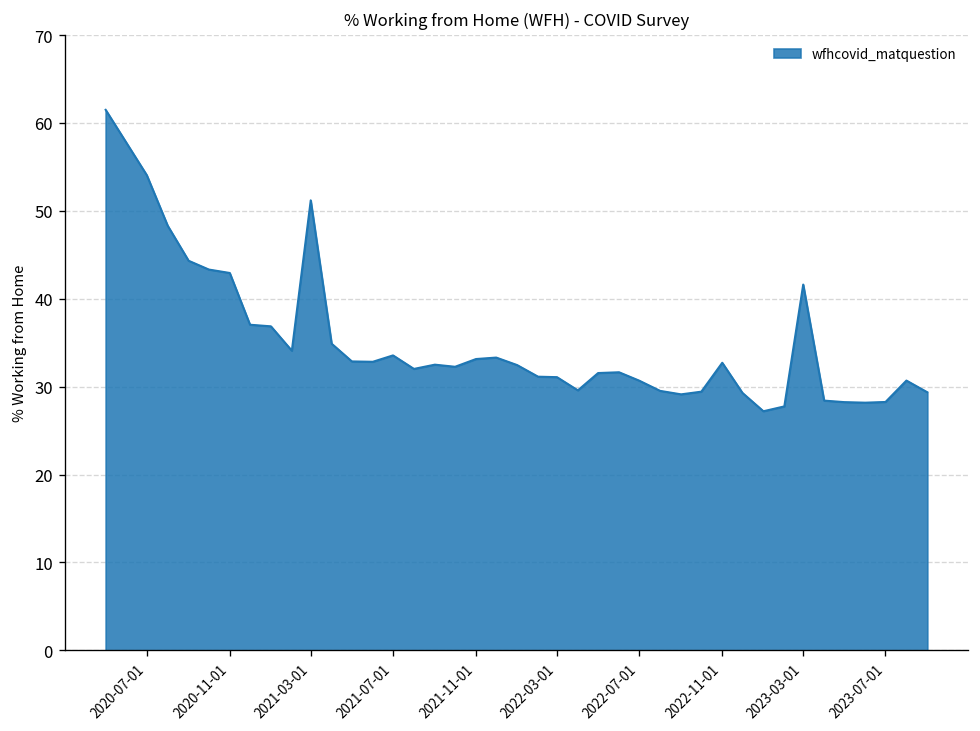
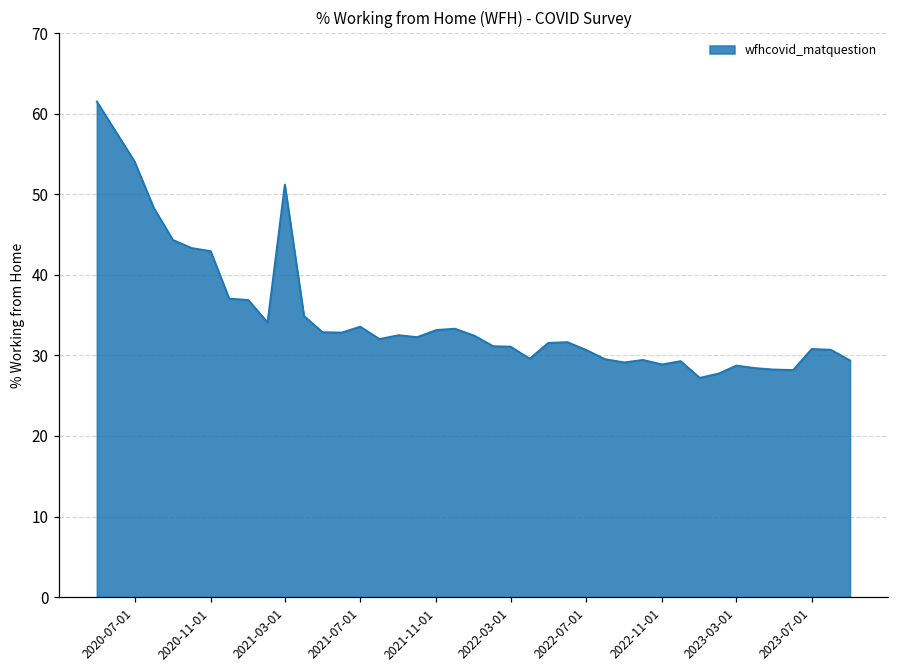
  {
    "2020-07-01": 54,
    "2020-11-01": 43,
    "2021-03-01": 51,
    "2021-07-01": 34,
    "2021-11-01": 33,
    "2022-03-01": 31,
    "2022-07-01": 31,
-   "2022-11-01": 33,
-   "2023-03-01": 42,
-   "2023-07-01": 28
+   "2022-11-01": 29,
+   "2023-03-01": 29,
+   "2023-07-01": 31
  }
